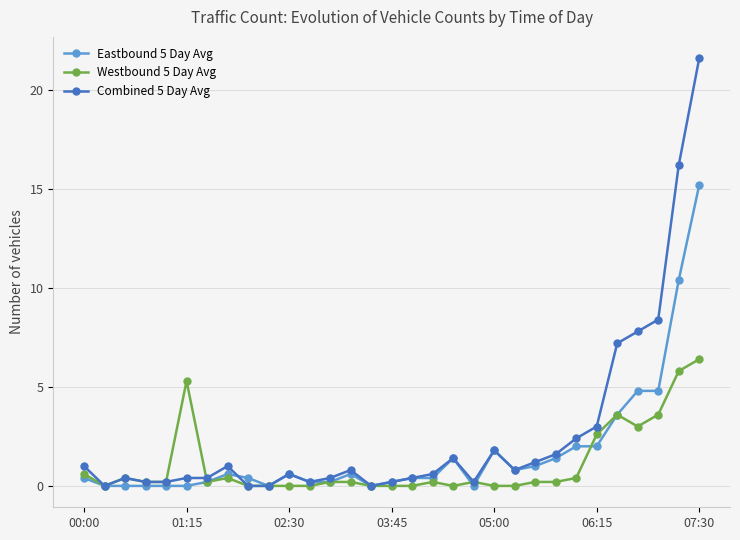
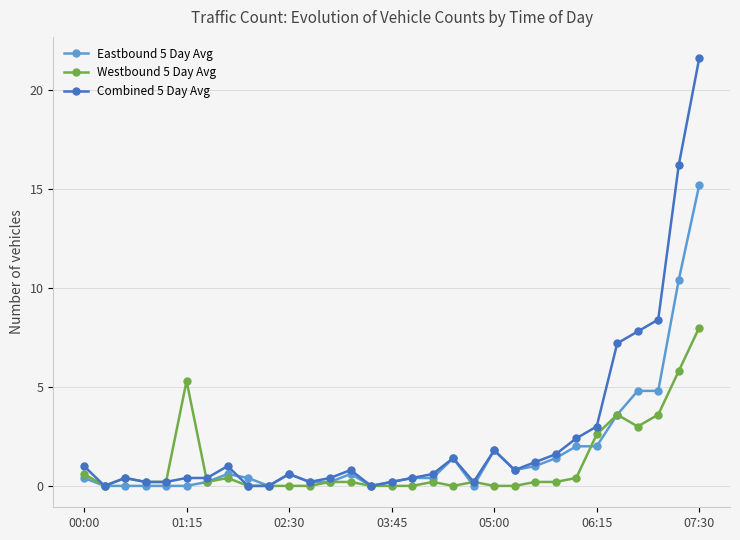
  {
    "Westbound 5 Day Avg": {
      "00:00": 0.6,
      "01:15": 5.3,
      "02:30": 0.0,
      "03:45": 0.0,
      "05:00": 0.0,
      "06:15": 2.6,
-     "07:30": 6.4
+     "07:30": 8.0
    }
  }
